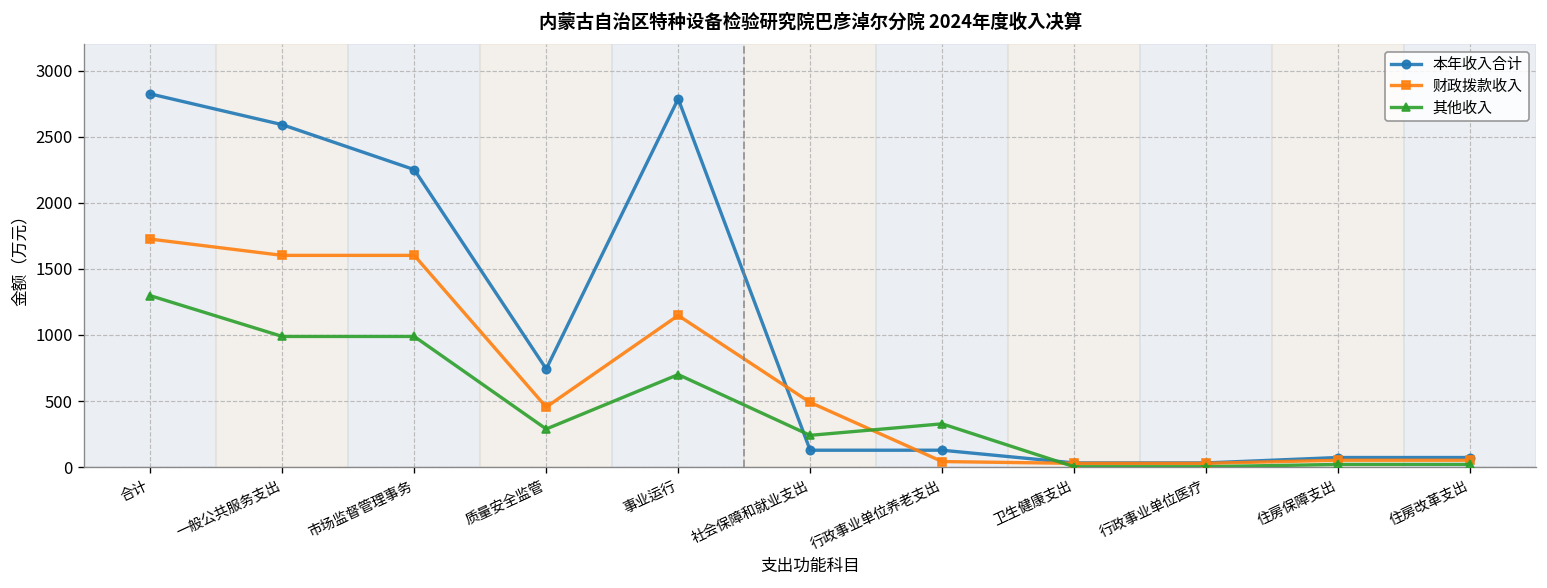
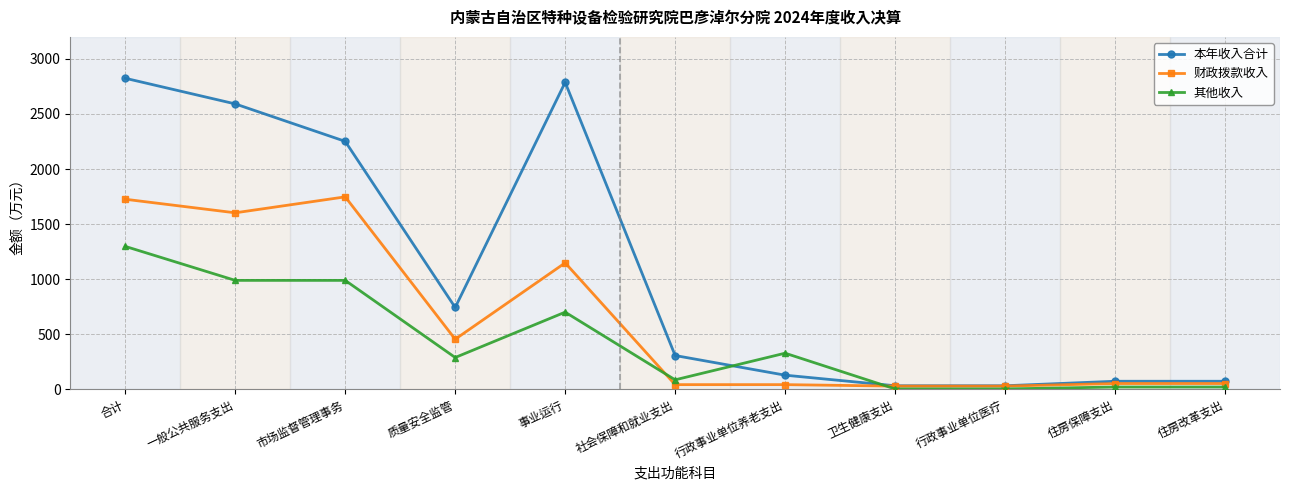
  {
    "本年收入合计": {
      "合计": 2820,
      "一般公共服务支出": 2590,
      "市场监督管理事务": 2250,
      "质量安全监管": 740,
      "事业运行": 2790,
-     "社会保障和就业支出": 130,
+     "社会保障和就业支出": 310,
      "行政事业单位养老支出": 130
    },
    "财政拨款收入": {
      "合计": 1730,
      "一般公共服务支出": 1600,
-     "市场监督管理事务": 1600,
+     "市场监督管理事务": 1750,
      "质量安全监管": 450,
      "事业运行": 1150,
-     "社会保障和就业支出": 490,
+     "社会保障和就业支出": 40,
      "行政事业单位养老支出": 40
    },
    "其他收入": {
      "合计": 1300,
      "一般公共服务支出": 990,
      "市场监督管理事务": 990,
      "质量安全监管": 290,
      "事业运行": 700,
-     "社会保障和就业支出": 240,
+     "社会保障和就业支出": 90,
      "行政事业单位养老支出": 330,
      "卫生健康支出": 0,
      "行政事业单位医疗": 0,
      "住房保障支出": 20,
      "住房改革支出": 20
    }
  }
